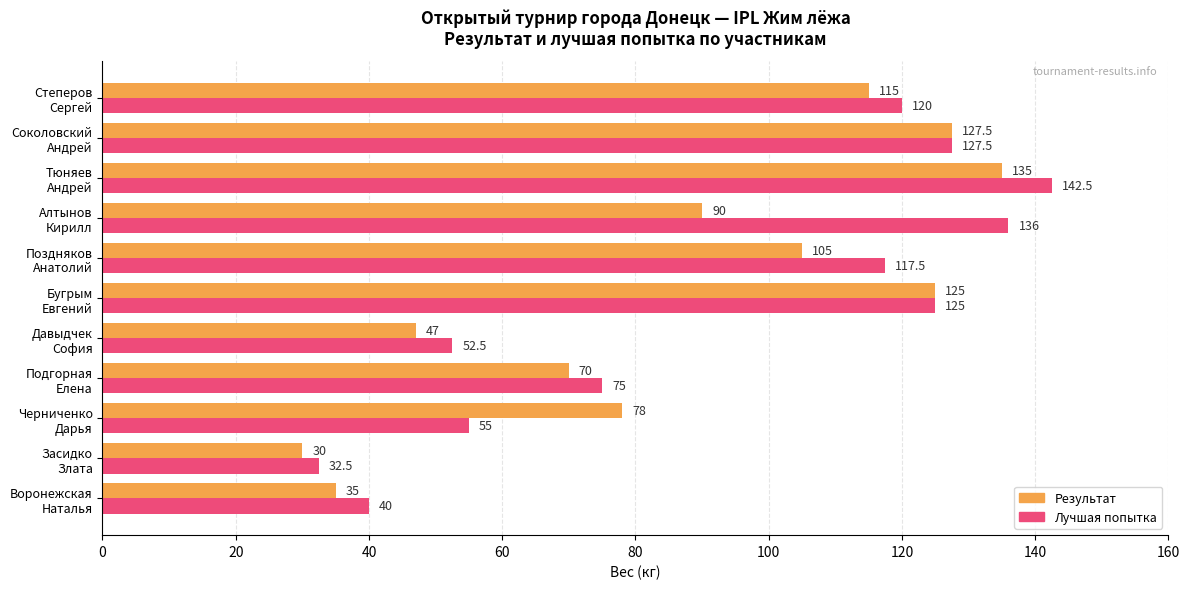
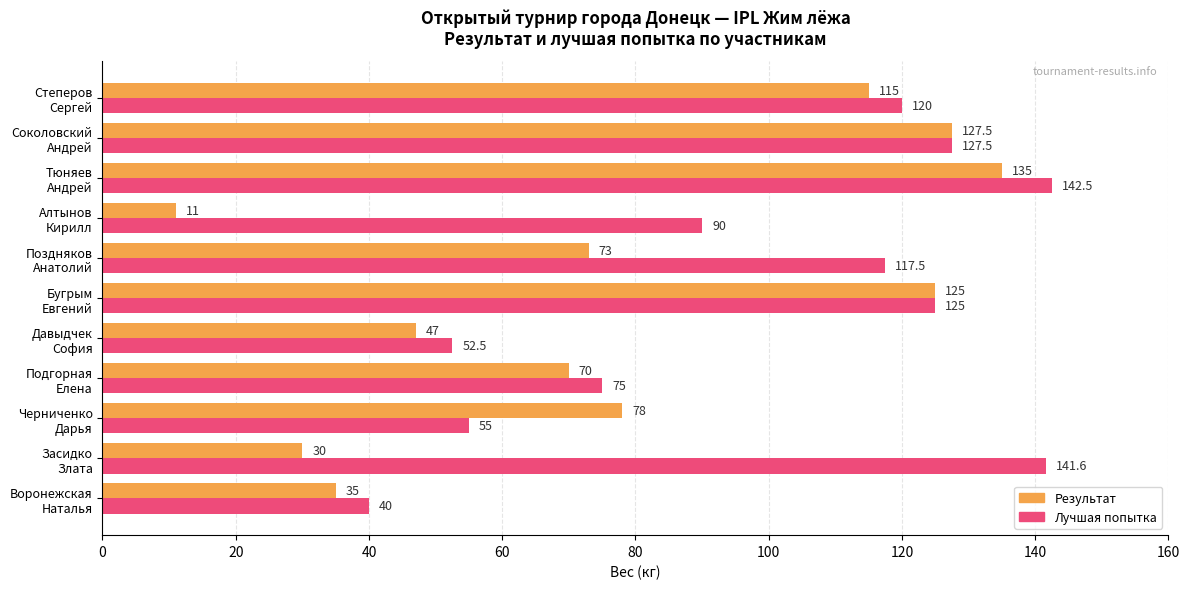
  {
    "Результат": {
      "Степеров Сергей": 115,
      "Соколовский Андрей": 127.5,
      "Тюняев Андрей": 135,
-     "Алтынов Кирилл": 90,
-     "Поздняков Анатолий": 105,
+     "Алтынов Кирилл": 11,
+     "Поздняков Анатолий": 73,
      "Бугрым Евгений": 125,
      "Давыдчек София": 47,
      "Подгорная Елена": 70,
      "Черниченко Дарья": 78,
      "Засидко Злата": 30,
      "Воронежская Наталья": 35
    },
    "Лучшая попытка": {
      "Степеров Сергей": 120,
      "Соколовский Андрей": 127.5,
      "Тюняев Андрей": 142.5,
-     "Алтынов Кирилл": 136,
+     "Алтынов Кирилл": 90,
      "Поздняков Анатолий": 117.5,
      "Бугрым Евгений": 125,
      "Давыдчек София": 52.5,
      "Подгорная Елена": 75,
      "Черниченко Дарья": 55,
-     "Засидко Злата": 32.5,
+     "Засидко Злата": 141.6,
      "Воронежская Наталья": 40
    }
  }
